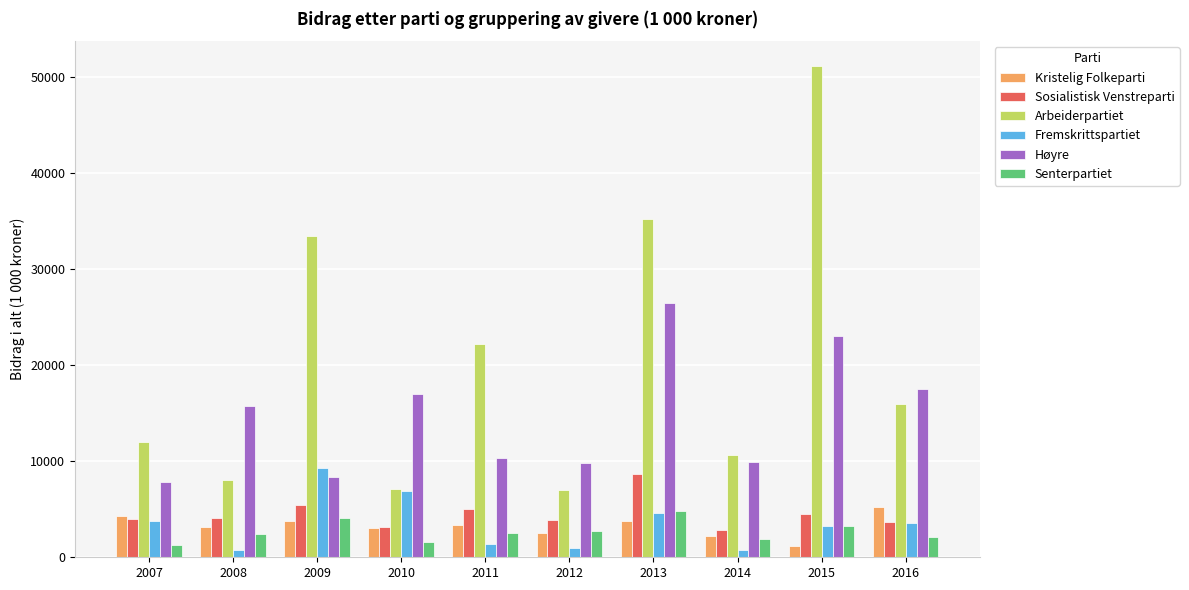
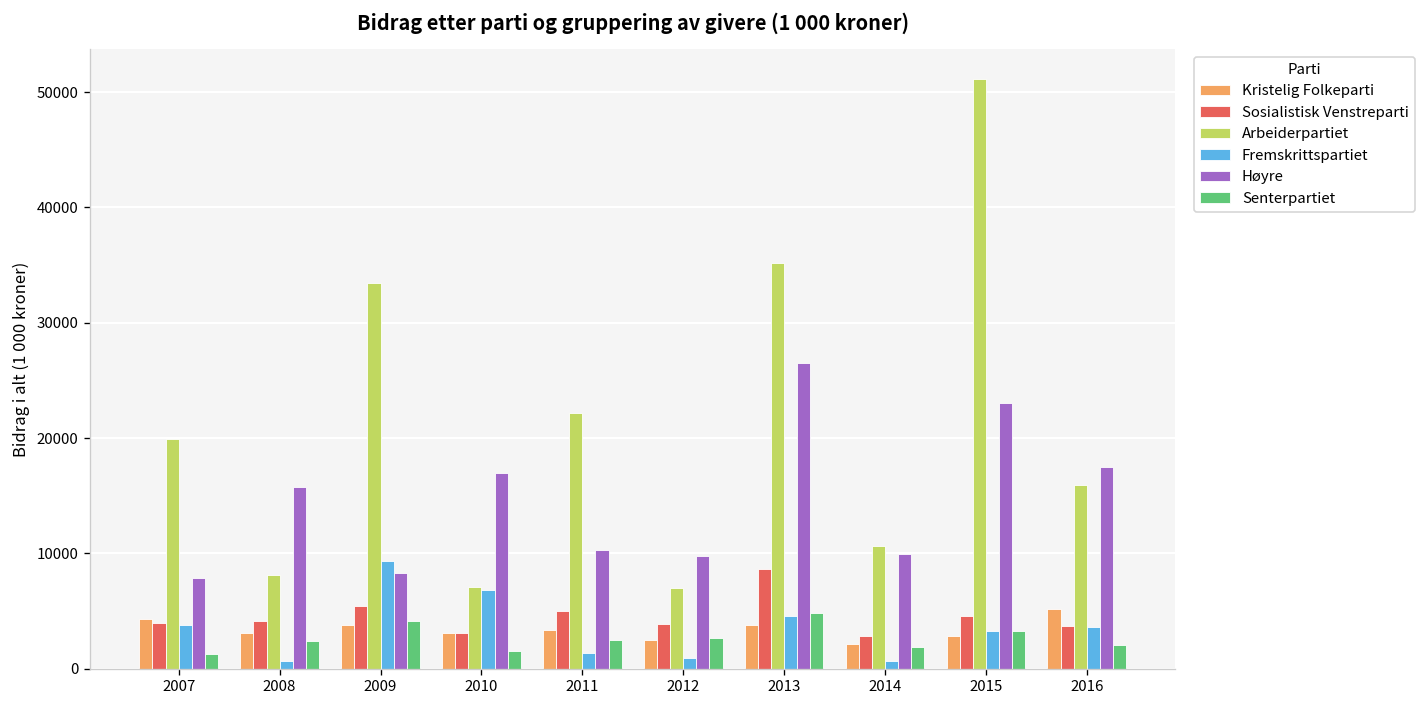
  {
    "Kristelig Folkeparti": {
      "2007": 4000,
      "2008": 3000,
      "2009": 4000,
      "2010": 3000,
      "2011": 3000,
      "2012": 2000,
      "2013": 4000,
      "2014": 2000,
-     "2015": 1000,
+     "2015": 3000,
      "2016": 5000
    },
    "Sosialistisk Venstreparti": {
      "2007": 4000,
      "2008": 4000,
      "2009": 5000,
      "2010": 3000,
      "2011": 5000,
      "2012": 4000,
      "2013": 9000,
      "2014": 3000,
      "2015": 5000,
      "2016": 4000
    },
    "Arbeiderpartiet": {
-     "2007": 12000,
+     "2007": 20000,
      "2008": 8000,
      "2009": 33000,
      "2010": 7000,
      "2011": 22000,
      "2012": 7000,
      "2013": 35000,
      "2014": 11000,
      "2015": 51000,
      "2016": 16000
    },
    "Fremskrittspartiet": {
      "2007": 4000,
      "2008": 1000,
      "2009": 9000,
      "2010": 7000,
      "2011": 1000,
      "2012": 1000,
      "2013": 5000,
      "2014": 1000,
      "2015": 3000,
      "2016": 4000
    },
    "Høyre": {
      "2007": 8000,
      "2008": 16000,
      "2009": 8000,
      "2010": 17000,
      "2011": 10000,
      "2012": 10000,
      "2013": 26000,
      "2014": 10000,
      "2015": 23000,
      "2016": 18000
    },
    "Senterpartiet": {
      "2007": 1000,
      "2008": 2000,
      "2009": 4000,
      "2010": 2000,
      "2011": 3000,
      "2012": 3000,
      "2013": 5000,
      "2014": 2000,
      "2015": 3000,
      "2016": 2000
    }
  }
